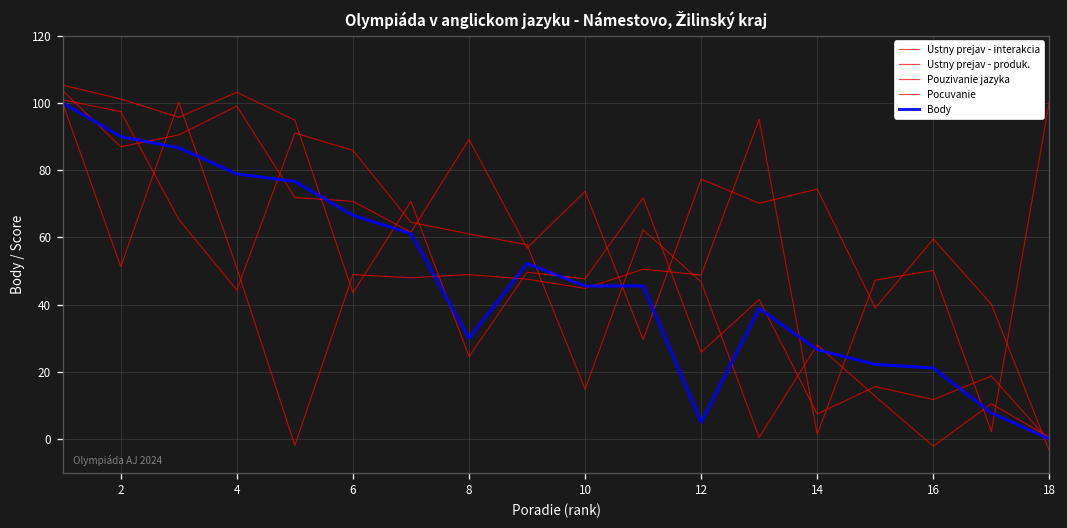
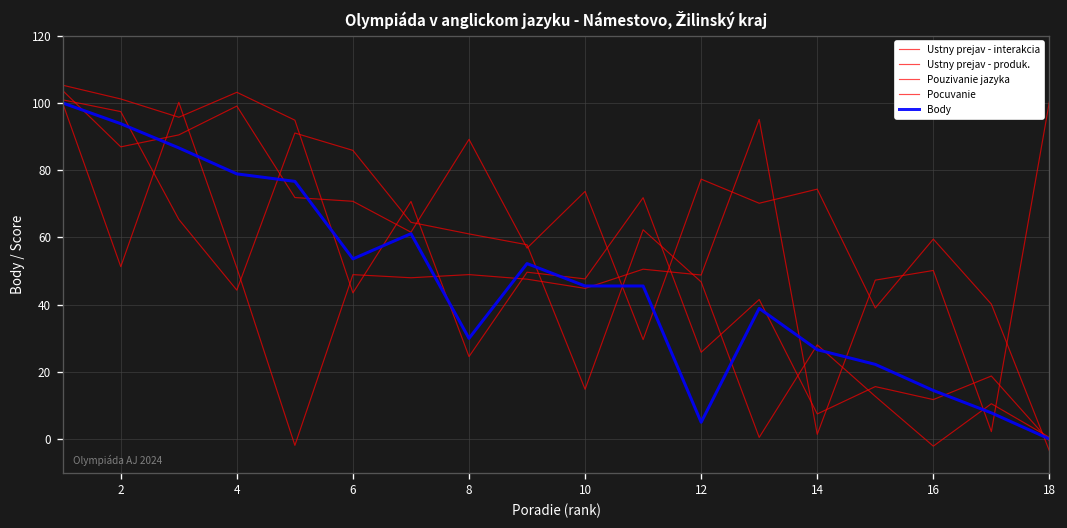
  {
    "Body": {
-     "2": 90,
+     "2": 94,
      "4": 79,
-     "6": 67,
+     "6": 54,
      "8": 30,
      "12": 5,
      "14": 27,
-     "16": 21
+     "16": 14
    }
  }
